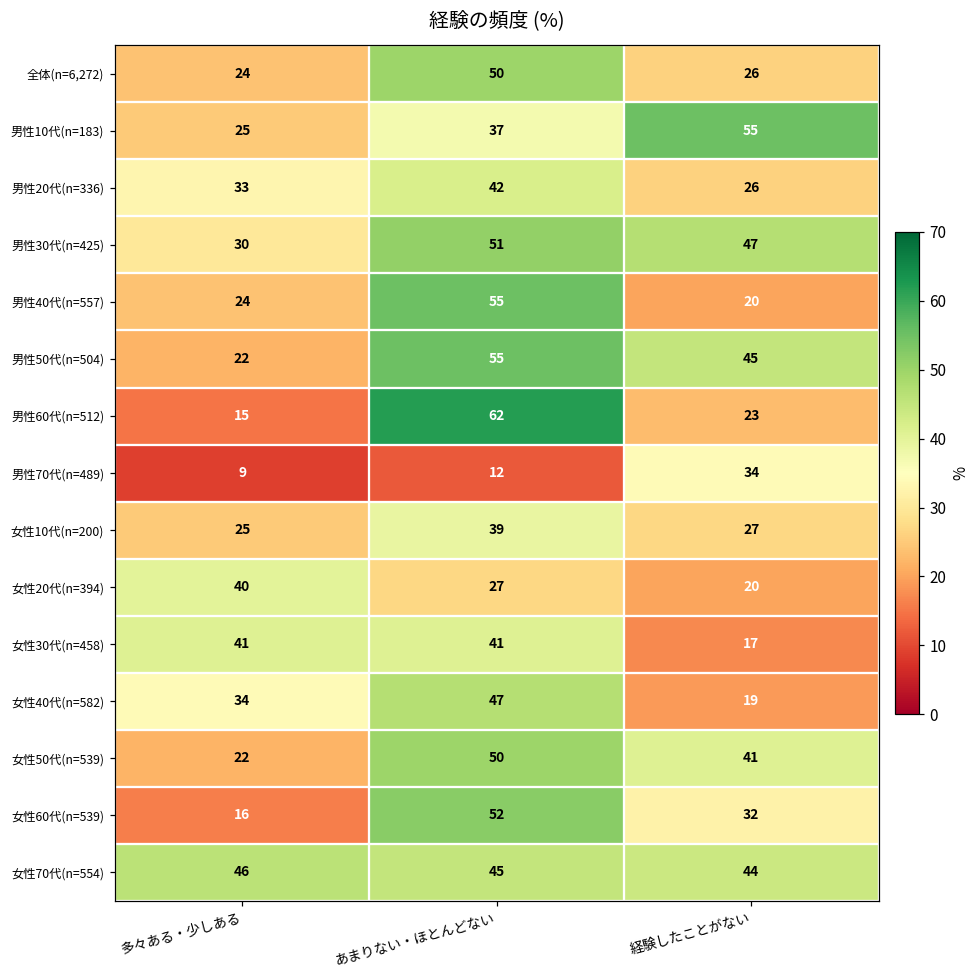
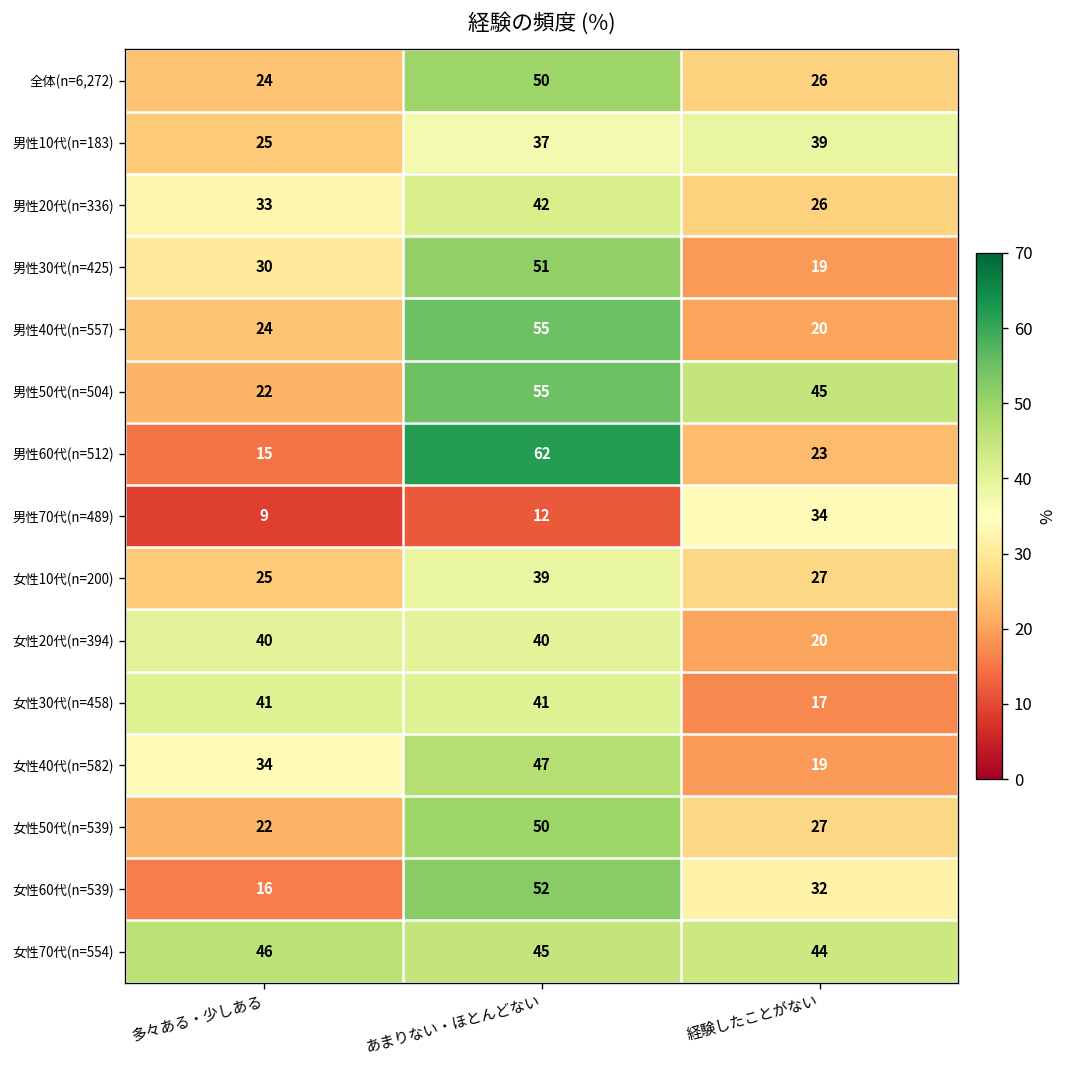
  {
    "全体(n=6,272)": {
      "多々ある・少しある": 24,
      "あまりない・ほとんどない": 50,
      "経験したことがない": 26
    },
    "男性10代(n=183)": {
      "多々ある・少しある": 25,
      "あまりない・ほとんどない": 37,
-     "経験したことがない": 55
+     "経験したことがない": 39
    },
    "男性20代(n=336)": {
      "多々ある・少しある": 33,
      "あまりない・ほとんどない": 42,
      "経験したことがない": 26
    },
    "男性30代(n=425)": {
      "多々ある・少しある": 30,
      "あまりない・ほとんどない": 51,
-     "経験したことがない": 47
+     "経験したことがない": 19
    },
    "男性40代(n=557)": {
      "多々ある・少しある": 24,
      "あまりない・ほとんどない": 55,
      "経験したことがない": 20
    },
    "男性50代(n=504)": {
      "多々ある・少しある": 22,
      "あまりない・ほとんどない": 55,
      "経験したことがない": 45
    },
    "男性60代(n=512)": {
      "多々ある・少しある": 15,
      "あまりない・ほとんどない": 62,
      "経験したことがない": 23
    },
    "男性70代(n=489)": {
      "多々ある・少しある": 9,
      "あまりない・ほとんどない": 12,
      "経験したことがない": 34
    },
    "女性10代(n=200)": {
      "多々ある・少しある": 25,
      "あまりない・ほとんどない": 39,
      "経験したことがない": 27
    },
    "女性20代(n=394)": {
      "多々ある・少しある": 40,
-     "あまりない・ほとんどない": 27,
+     "あまりない・ほとんどない": 40,
      "経験したことがない": 20
    },
    "女性30代(n=458)": {
      "多々ある・少しある": 41,
      "あまりない・ほとんどない": 41,
      "経験したことがない": 17
    },
    "女性40代(n=582)": {
      "多々ある・少しある": 34,
      "あまりない・ほとんどない": 47,
      "経験したことがない": 19
    },
    "女性50代(n=539)": {
      "多々ある・少しある": 22,
      "あまりない・ほとんどない": 50,
-     "経験したことがない": 41
+     "経験したことがない": 27
    },
    "女性60代(n=539)": {
      "多々ある・少しある": 16,
      "あまりない・ほとんどない": 52,
      "経験したことがない": 32
    },
    "女性70代(n=554)": {
      "多々ある・少しある": 46,
      "あまりない・ほとんどない": 45,
      "経験したことがない": 44
    }
  }
